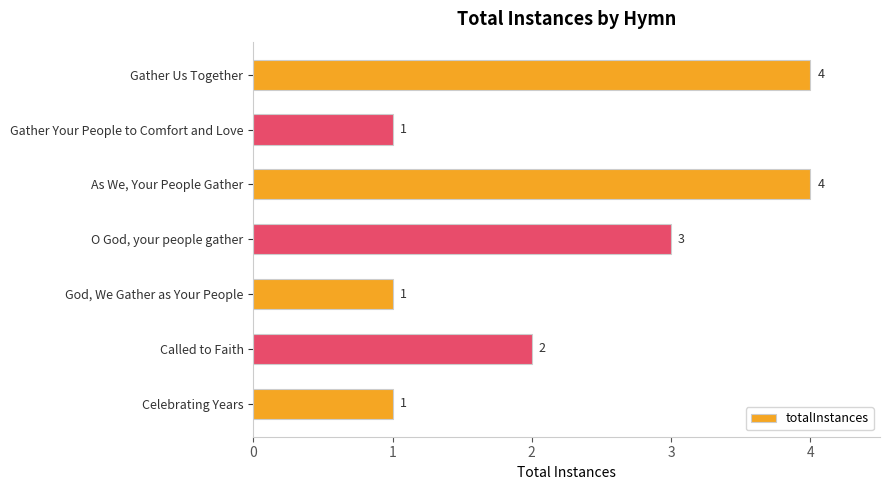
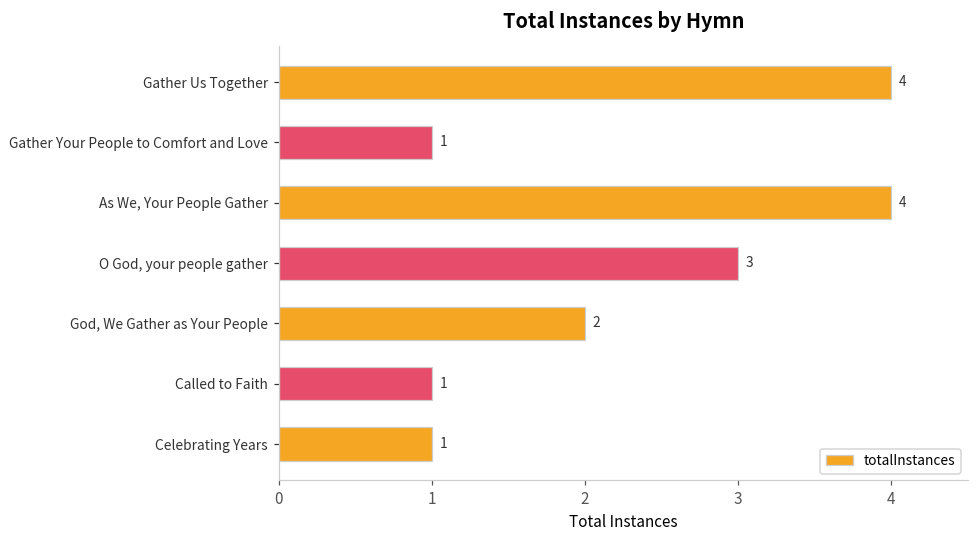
  {
    "Gather Us Together": 4,
    "Gather Your People to Comfort and Love": 1,
    "As We, Your People Gather": 4,
    "O God, your people gather": 3,
-   "God, We Gather as Your People": 1,
-   "Called to Faith": 2,
+   "God, We Gather as Your People": 2,
+   "Called to Faith": 1,
    "Celebrating Years": 1
  }
